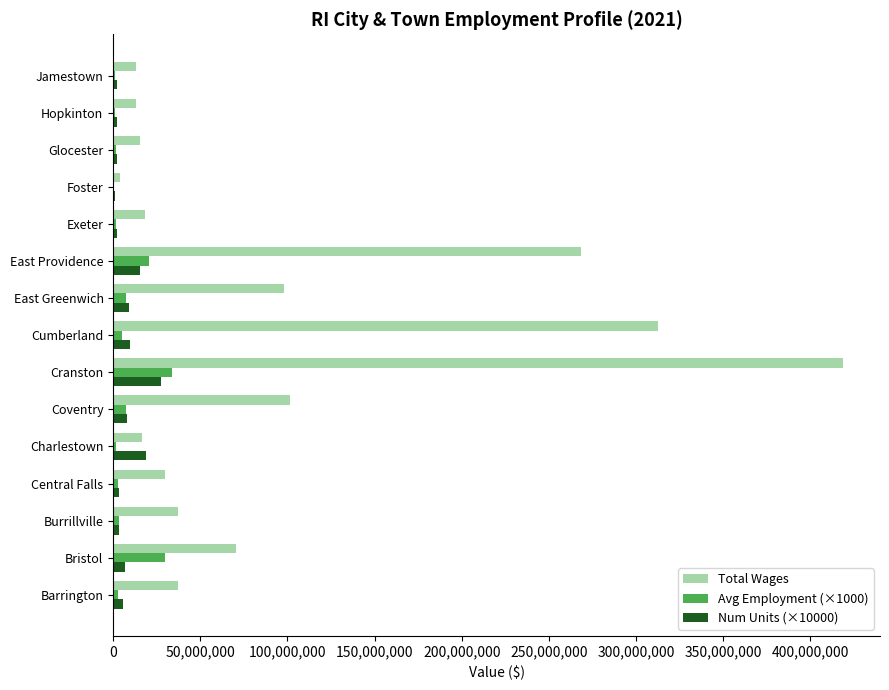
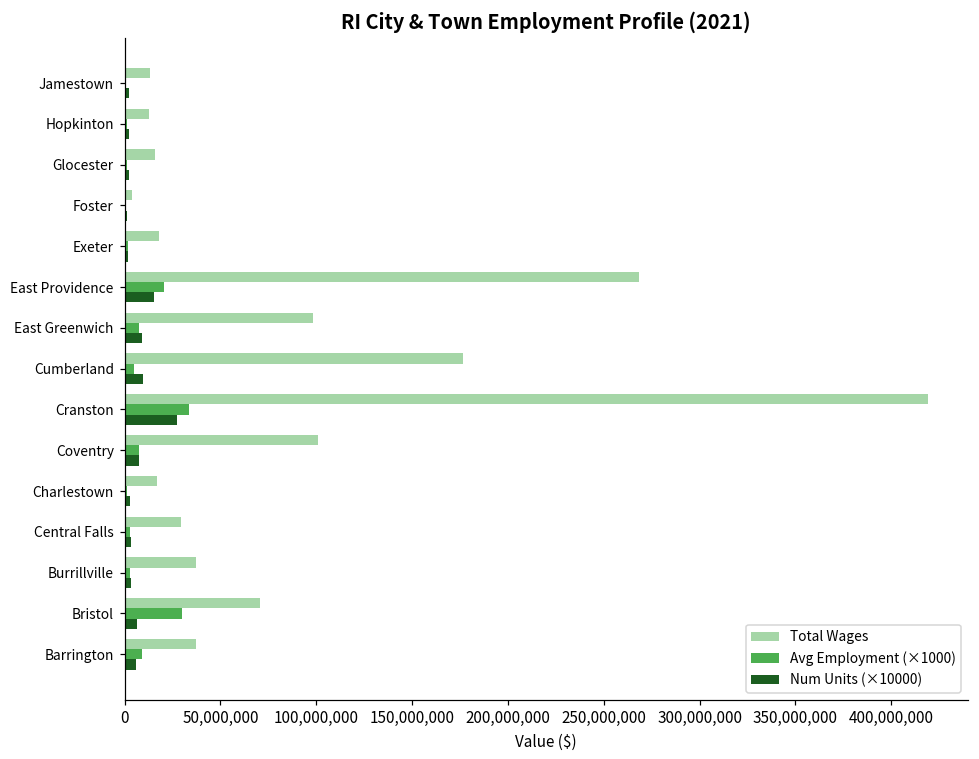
  {
    "Total Wages": {
      "Jamestown": "13,000,000",
      "Hopkinton": "13,000,000",
      "Glocester": "16,000,000",
      "Foster": "4,000,000",
      "Exeter": "18,000,000",
      "East Providence": "268,000,000",
      "East Greenwich": "98,000,000",
-     "Cumberland": "313,000,000",
+     "Cumberland": "176,000,000",
      "Cranston": "419,000,000",
      "Coventry": "101,000,000",
      "Charlestown": "17,000,000",
      "Central Falls": "30,000,000",
      "Burrillville": "37,000,000",
      "Bristol": "71,000,000",
      "Barrington": "37,000,000"
    },
    "Avg Employment (×1000)": {
      "Glocester": "2,000,000",
      "Exeter": "2,000,000",
      "East Providence": "21,000,000",
      "East Greenwich": "7,000,000",
      "Cumberland": "5,000,000",
      "Cranston": "33,000,000",
      "Coventry": "7,000,000",
      "Central Falls": "3,000,000",
      "Burrillville": "3,000,000",
      "Bristol": "30,000,000",
-     "Barrington": "3,000,000"
+     "Barrington": "9,000,000"
    },
    "Num Units (×10000)": {
      "Jamestown": "2,000,000",
      "Hopkinton": "2,000,000",
      "Glocester": "2,000,000",
      "Exeter": "2,000,000",
      "East Providence": "16,000,000",
      "East Greenwich": "9,000,000",
      "Cumberland": "10,000,000",
      "Cranston": "27,000,000",
      "Coventry": "8,000,000",
-     "Charlestown": "19,000,000",
+     "Charlestown": "3,000,000",
      "Central Falls": "3,000,000",
      "Burrillville": "3,000,000",
      "Bristol": "7,000,000",
      "Barrington": "6,000,000"
    }
  }
